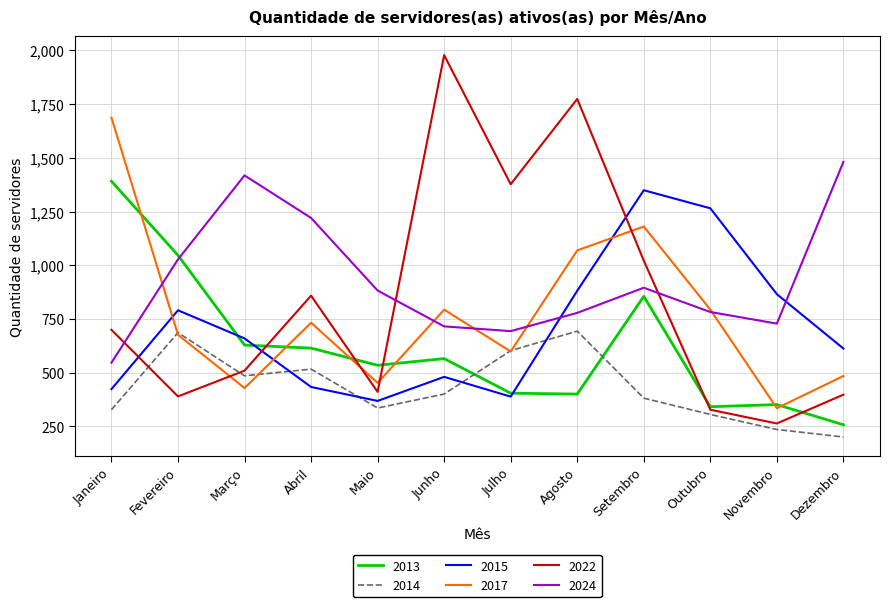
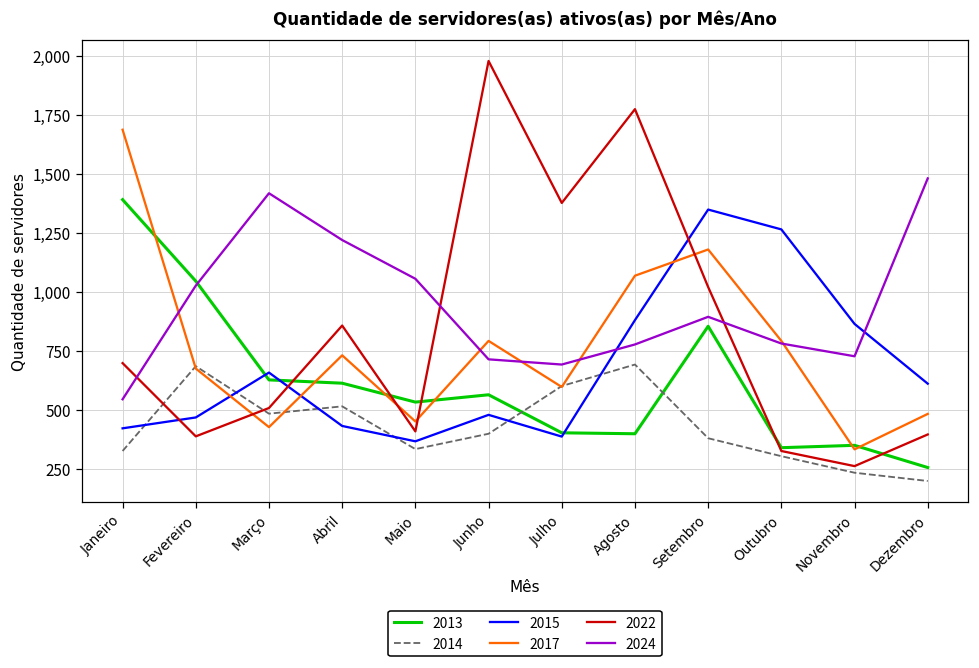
  {
    "2013": {
      "Janeiro": "1,390",
      "Fevereiro": "1,050",
      "Março": "630",
      "Abril": "610",
      "Maio": "530",
      "Junho": "570",
      "Julho": "400",
      "Agosto": "400",
      "Setembro": "860",
      "Outubro": "340",
      "Novembro": "350",
      "Dezembro": "260"
    },
    "2014": {
      "Janeiro": "330",
      "Março": "490",
      "Abril": "520",
      "Maio": "340",
      "Junho": "400",
      "Agosto": "690",
      "Setembro": "380",
      "Outubro": "310",
      "Novembro": "240",
      "Dezembro": "200"
    },
    "2015": {
      "Janeiro": "420",
-     "Fevereiro": "790",
+     "Fevereiro": "470",
      "Março": "660",
      "Abril": "430",
      "Maio": "370",
      "Junho": "480",
      "Julho": "390",
      "Agosto": "880",
      "Setembro": "1,350",
      "Outubro": "1,270",
      "Novembro": "870",
      "Dezembro": "610"
    },
    "2017": {
      "Janeiro": "1,690",
      "Março": "430",
      "Abril": "730",
      "Maio": "450",
      "Junho": "790",
      "Agosto": "1,070",
      "Setembro": "1,180",
      "Novembro": "330",
      "Dezembro": "480"
    },
    "2022": {
      "Janeiro": "700",
      "Fevereiro": "390",
      "Março": "510",
      "Abril": "860",
      "Maio": "410",
      "Junho": "1,980",
      "Julho": "1,380",
      "Agosto": "1,770",
      "Setembro": "1,020",
      "Outubro": "330",
      "Novembro": "260",
      "Dezembro": "400"
    },
    "2024": {
      "Janeiro": "550",
      "Fevereiro": "1,030",
      "Março": "1,420",
      "Abril": "1,220",
-     "Maio": "880",
+     "Maio": "1,060",
      "Junho": "720",
      "Julho": "690",
      "Agosto": "780",
      "Setembro": "900",
      "Novembro": "730",
      "Dezembro": "1,480"
    }
  }
